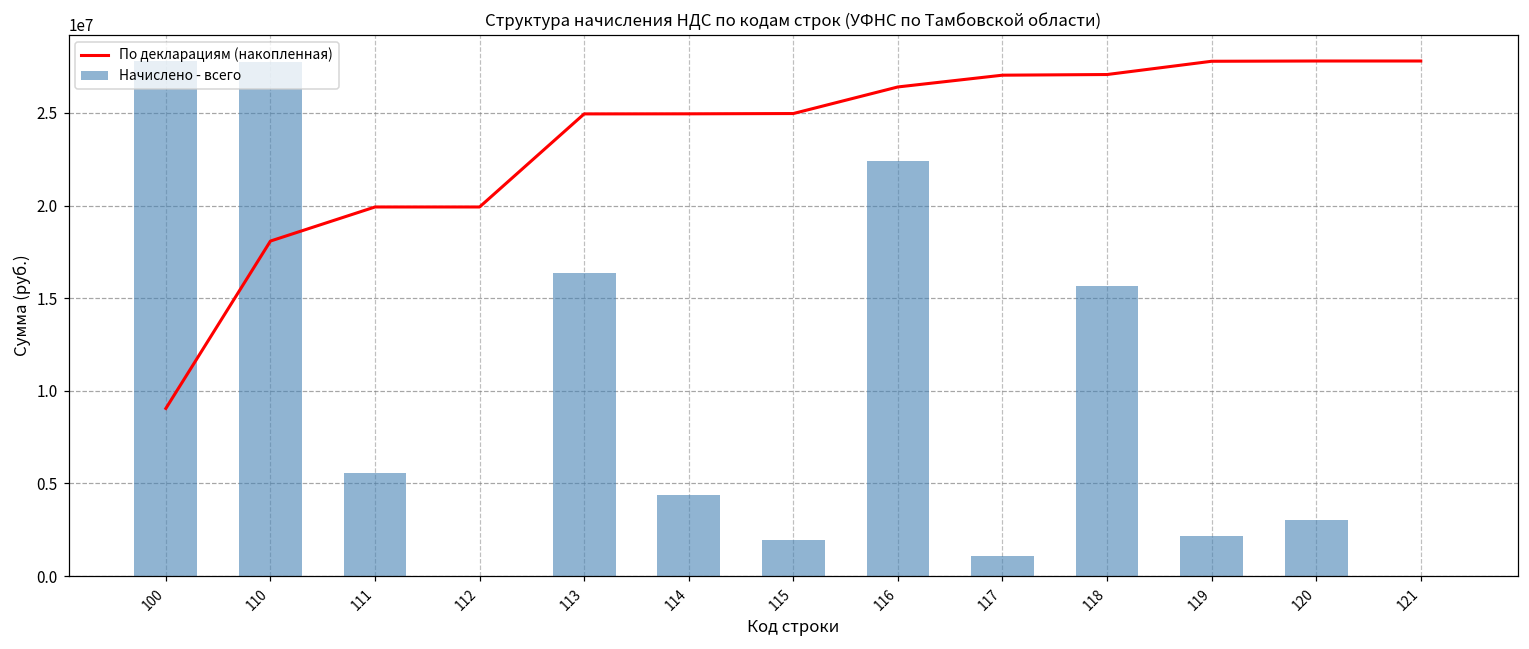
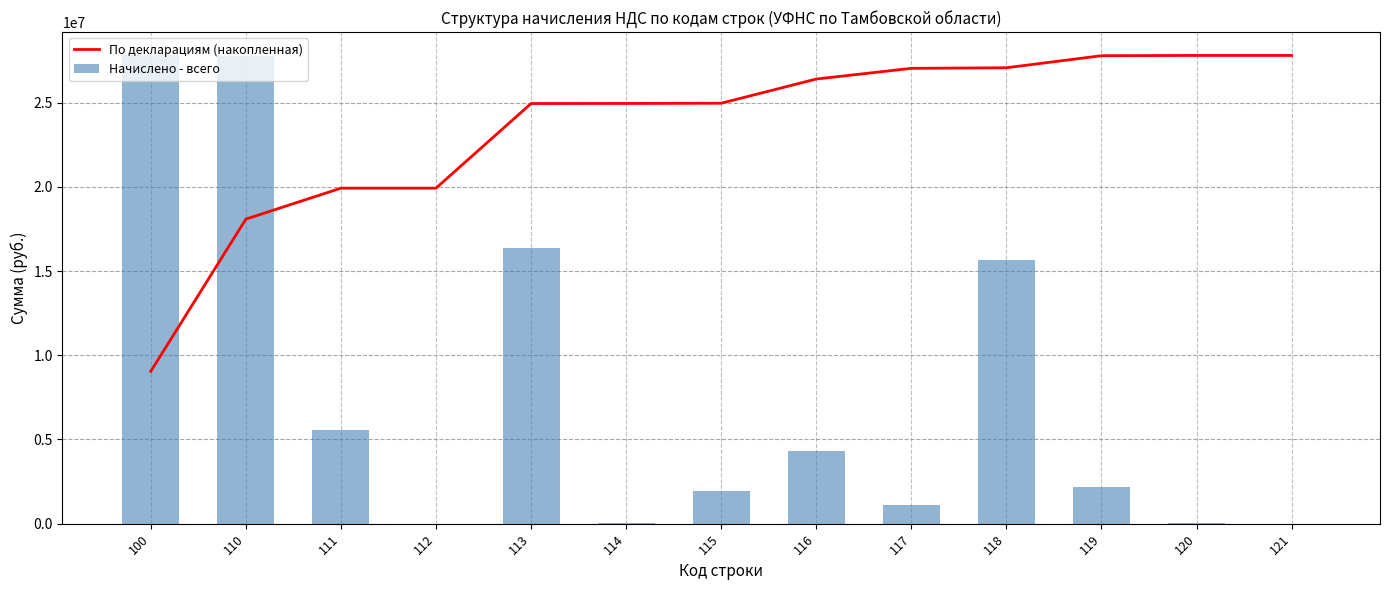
  {
    "По декларациям (накопленная)": {
      "100": 9000000,
      "110": 18100000,
      "111": 19900000,
      "112": 19900000,
      "113": 25000000,
      "114": 25000000,
      "115": 25000000,
      "116": 26400000,
      "117": 27000000,
      "118": 27100000,
      "119": 27800000,
      "120": 27800000,
      "121": 27800000
    },
    "Начислено - всего": {
      "111": 5600000,
      "113": 16400000,
-     "114": 4400000,
+     "114": 0,
      "115": 2000000,
-     "116": 22400000,
+     "116": 4300000,
      "117": 1100000,
      "118": 15700000,
      "119": 2200000,
-     "120": 3100000
+     "120": 0
    }
  }
